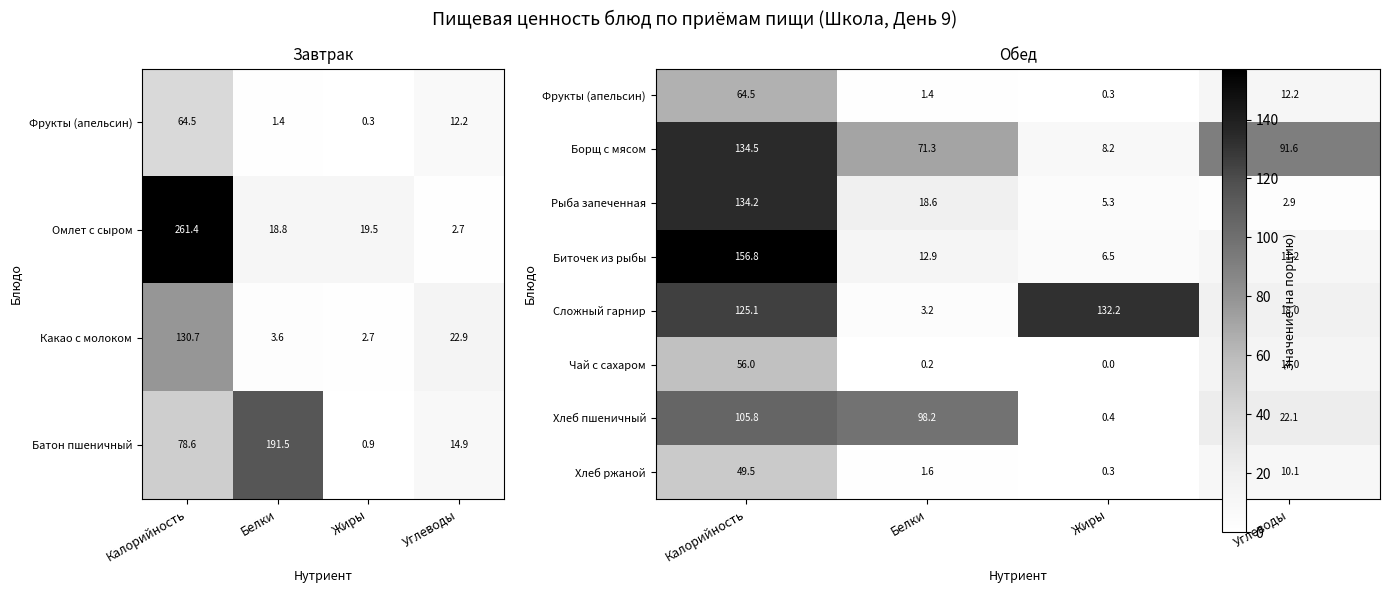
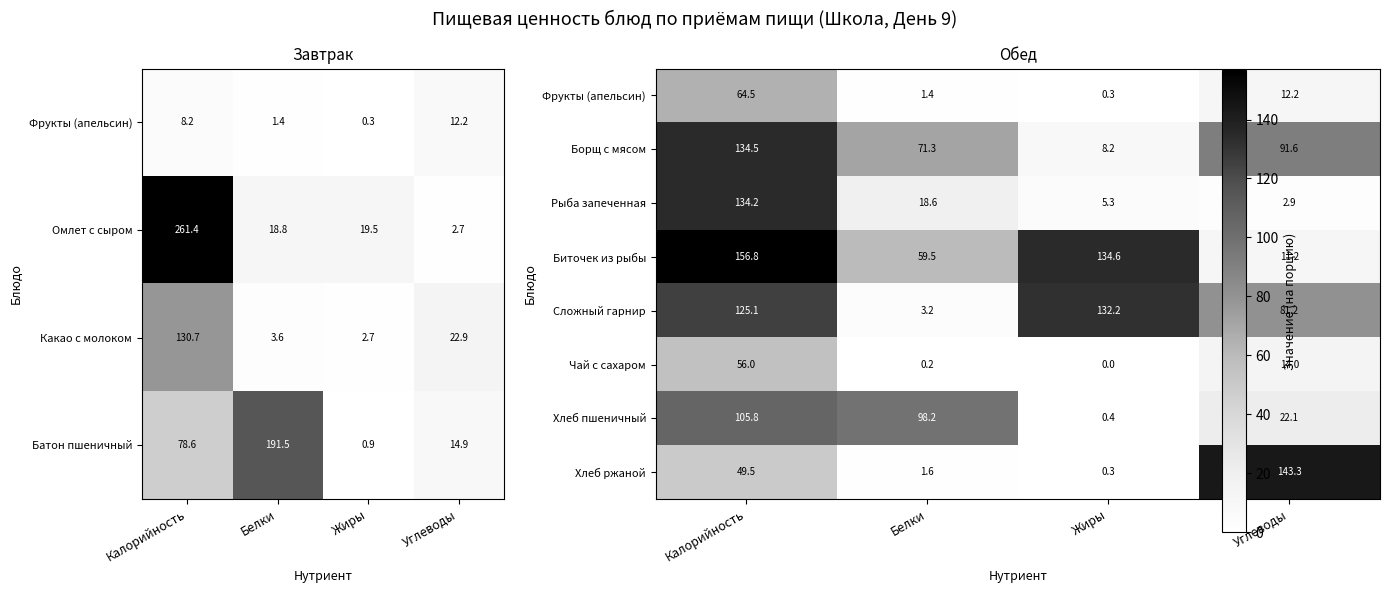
  {
    "Завтрак": {
      "Фрукты (апельсин)": {
-       "Калорийность": 64.5,
+       "Калорийность": 8.2,
        "Белки": 1.4,
        "Жиры": 0.3,
        "Углеводы": 12.2
      },
      "Омлет с сыром": {
        "Калорийность": 261.4,
        "Белки": 18.8,
        "Жиры": 19.5,
        "Углеводы": 2.7
      },
      "Какао с молоком": {
        "Калорийность": 130.7,
        "Белки": 3.6,
        "Жиры": 2.7,
        "Углеводы": 22.9
      },
      "Батон пшеничный": {
        "Калорийность": 78.6,
        "Белки": 191.5,
        "Жиры": 0.9,
        "Углеводы": 14.9
      }
    },
    "Обед": {
      "Фрукты (апельсин)": {
        "Калорийность": 64.5,
        "Белки": 1.4,
        "Жиры": 0.3,
        "Углеводы": 12.2
      },
      "Борщ с мясом": {
        "Калорийность": 134.5,
        "Белки": 71.3,
        "Жиры": 8.2,
        "Углеводы": 91.6
      },
      "Рыба запеченная": {
        "Калорийность": 134.2,
        "Белки": 18.6,
        "Жиры": 5.3,
        "Углеводы": 2.9
      },
      "Биточек из рыбы": {
        "Калорийность": 156.8,
-       "Белки": 12.9,
-       "Жиры": 6.5,
+       "Белки": 59.5,
+       "Жиры": 134.6,
        "Углеводы": 11.2
      },
      "Сложный гарнир": {
        "Калорийность": 125.1,
        "Белки": 3.2,
        "Жиры": 132.2,
-       "Углеводы": 18.0
+       "Углеводы": 81.2
      },
      "Чай с сахаром": {
        "Калорийность": 56.0,
        "Белки": 0.2,
        "Жиры": 0.0,
        "Углеводы": 14.0
      },
      "Хлеб пшеничный": {
        "Калорийность": 105.8,
        "Белки": 98.2,
        "Жиры": 0.4,
        "Углеводы": 22.1
      },
      "Хлеб ржаной": {
        "Калорийность": 49.5,
        "Белки": 1.6,
        "Жиры": 0.3,
-       "Углеводы": 10.1
+       "Углеводы": 143.3
      }
    }
  }
